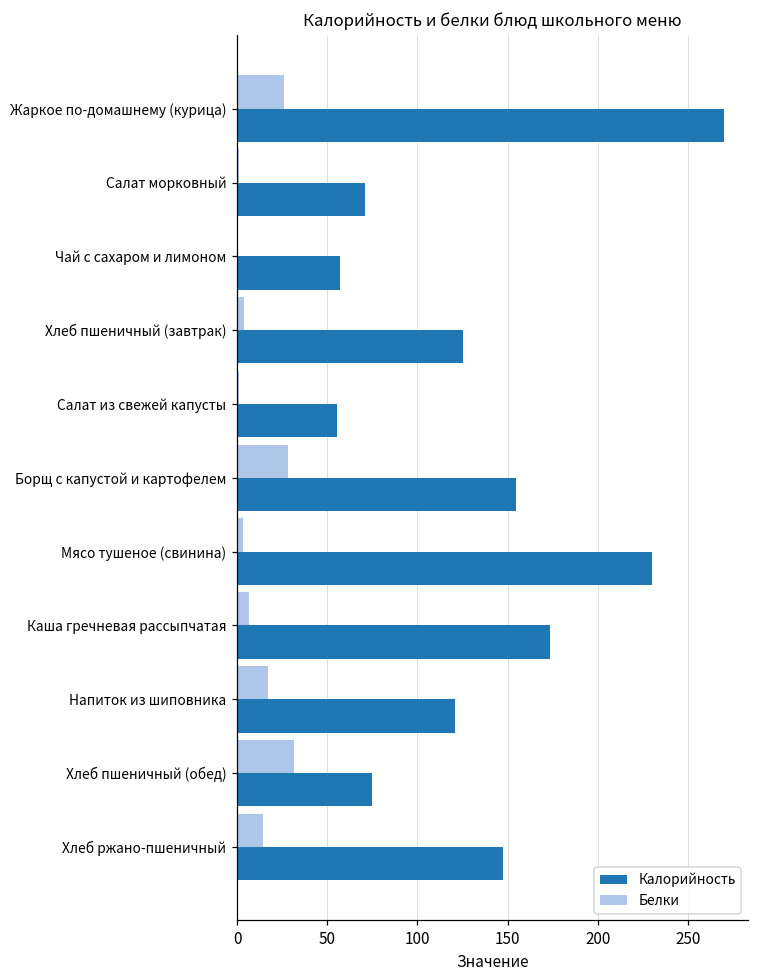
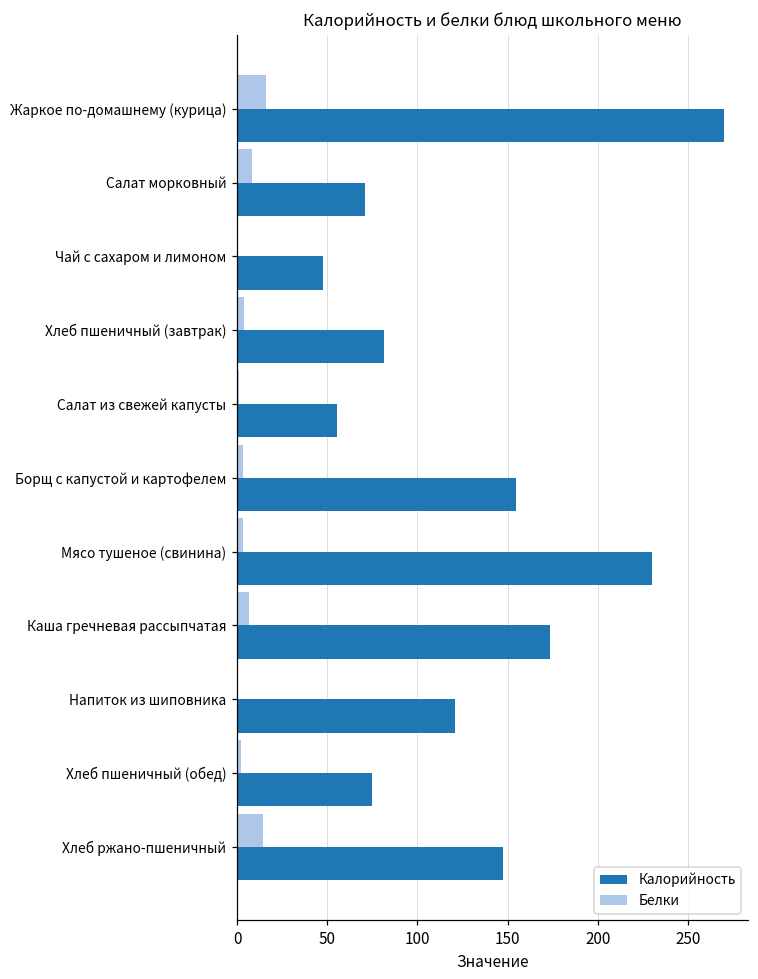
  {
    "Калорийность": {
      "Жаркое по-домашнему (курица)": 270,
      "Салат морковный": 71,
-     "Чай с сахаром и лимоном": 57,
-     "Хлеб пшеничный (завтрак)": 125,
+     "Чай с сахаром и лимоном": 48,
+     "Хлеб пшеничный (завтрак)": 81,
      "Салат из свежей капусты": 55,
      "Борщ с капустой и картофелем": 155,
      "Мясо тушеное (свинина)": 230,
      "Каша гречневая рассыпчатая": 173,
      "Напиток из шиповника": 121,
      "Хлеб пшеничный (обед)": 75,
      "Хлеб ржано-пшеничный": 147
    },
    "Белки": {
-     "Жаркое по-домашнему (курица)": 26,
-     "Салат морковный": 1,
+     "Жаркое по-домашнему (курица)": 16,
+     "Салат морковный": 8,
      "Хлеб пшеничный (завтрак)": 4,
-     "Борщ с капустой и картофелем": 28,
+     "Борщ с капустой и картофелем": 3,
      "Мясо тушеное (свинина)": 4,
      "Каша гречневая рассыпчатая": 7,
-     "Напиток из шиповника": 17,
-     "Хлеб пшеничный (обед)": 31,
+     "Напиток из шиповника": 1,
+     "Хлеб пшеничный (обед)": 2,
      "Хлеб ржано-пшеничный": 14
    }
  }
